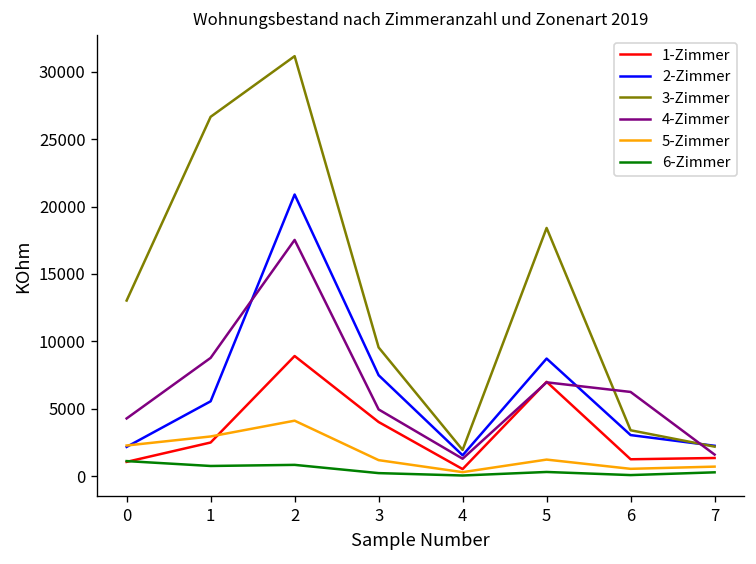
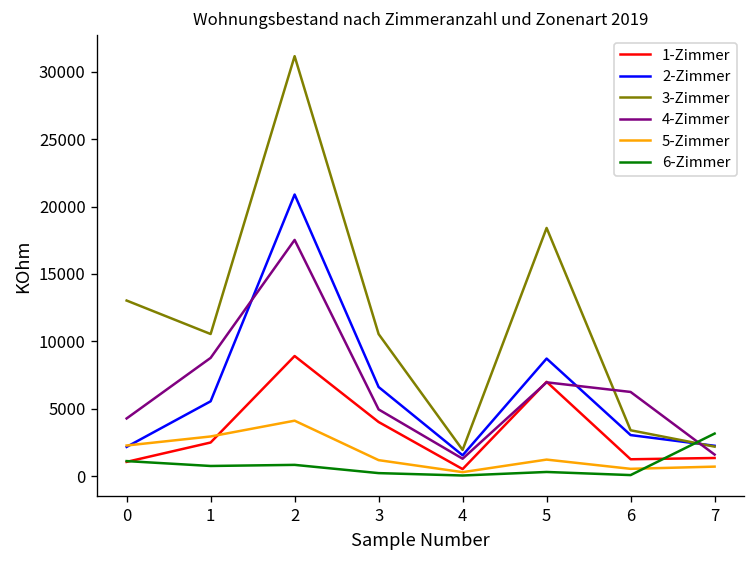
  {
    "1-Zimmer": {
      "1": 2500,
      "2": 8900,
      "3": 4000,
      "4": 500,
      "6": 1200,
      "7": 1300
    },
    "2-Zimmer": {
      "1": 5500,
      "2": 20900,
-     "3": 7500,
+     "3": 6600,
      "4": 1500,
      "5": 8700,
      "6": 3000
    },
    "3-Zimmer": {
      "0": 13000,
-     "1": 26700,
+     "1": 10500,
      "2": 31200,
-     "3": 9500,
+     "3": 10500,
      "4": 1900,
      "5": 18400,
      "6": 3400
    },
    "4-Zimmer": {
      "0": 4300,
      "1": 8800,
      "2": 17500,
      "3": 4900,
      "4": 1300,
      "6": 6200,
      "7": 1600
    },
    "5-Zimmer": {
      "1": 2900,
      "2": 4100,
      "3": 1200,
      "4": 300,
      "5": 1200,
      "6": 500,
      "7": 700
    },
    "6-Zimmer": {
      "1": 700,
      "2": 800,
      "3": 200,
      "4": 0,
      "5": 300,
      "6": 100,
-     "7": 300
+     "7": 3200
    }
  }
